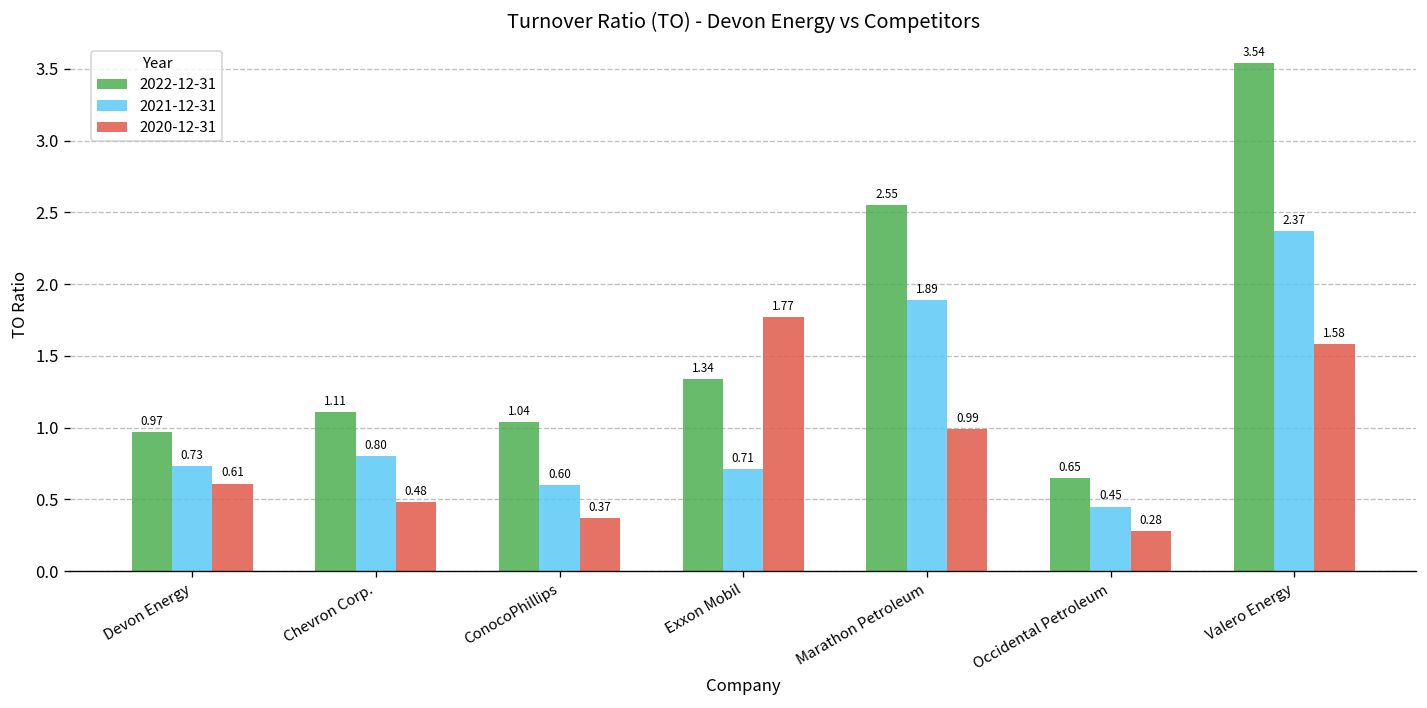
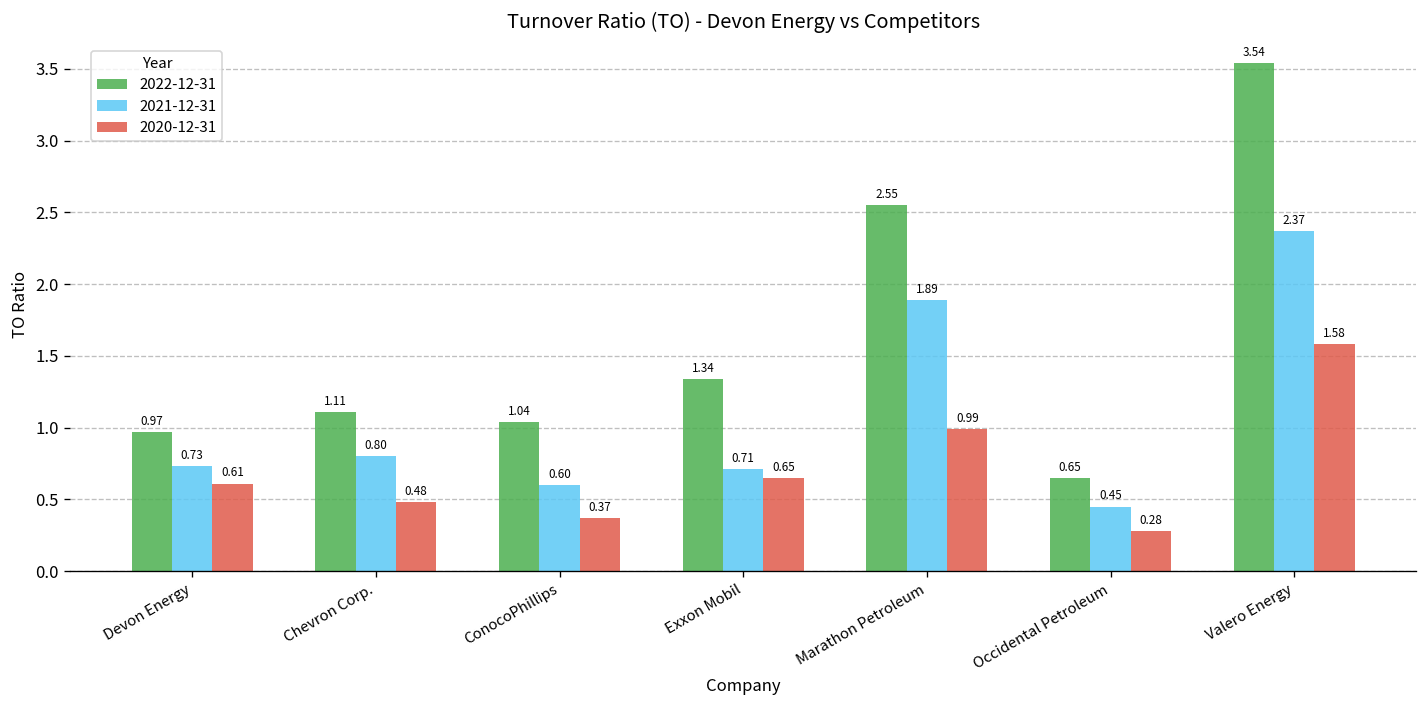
  {
    "2022-12-31": {
      "Devon Energy": 0.97,
      "Chevron Corp.": 1.11,
      "ConocoPhillips": 1.04,
      "Exxon Mobil": 1.34,
      "Marathon Petroleum": 2.55,
      "Occidental Petroleum": 0.65,
      "Valero Energy": 3.54
    },
    "2021-12-31": {
      "Devon Energy": 0.73,
      "Chevron Corp.": 0.80,
      "ConocoPhillips": 0.60,
      "Exxon Mobil": 0.71,
      "Marathon Petroleum": 1.89,
      "Occidental Petroleum": 0.45,
      "Valero Energy": 2.37
    },
    "2020-12-31": {
      "Devon Energy": 0.61,
      "Chevron Corp.": 0.48,
      "ConocoPhillips": 0.37,
-     "Exxon Mobil": 1.77,
+     "Exxon Mobil": 0.65,
      "Marathon Petroleum": 0.99,
      "Occidental Petroleum": 0.28,
      "Valero Energy": 1.58
    }
  }
